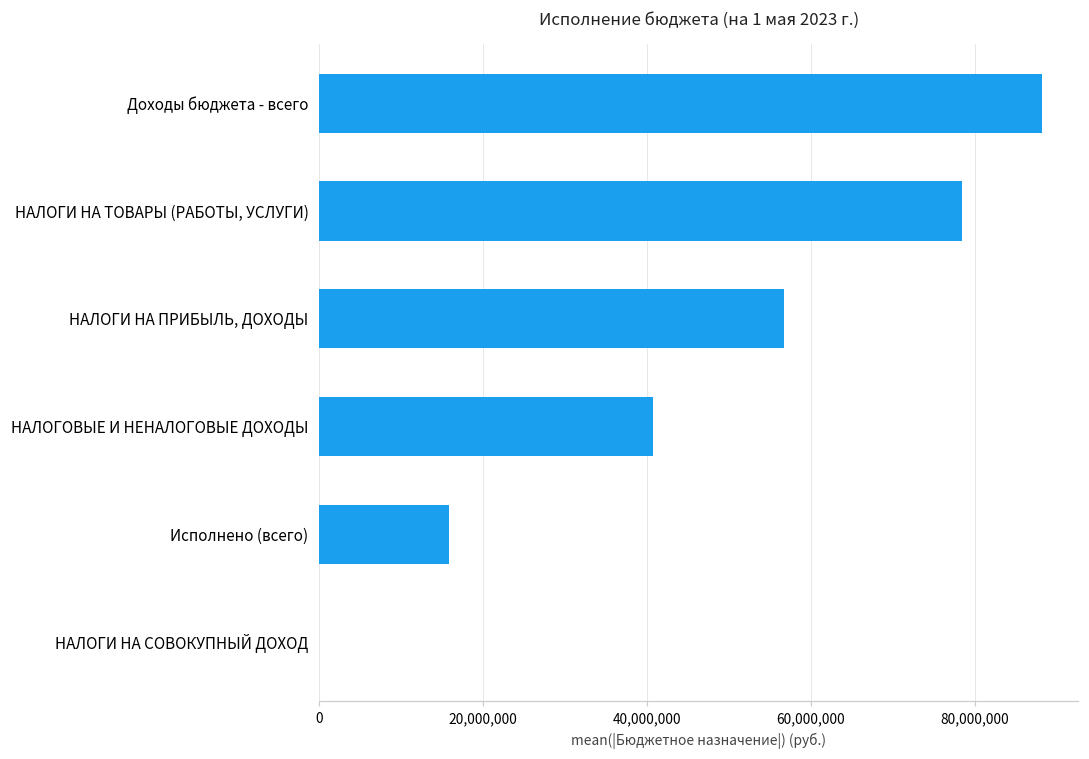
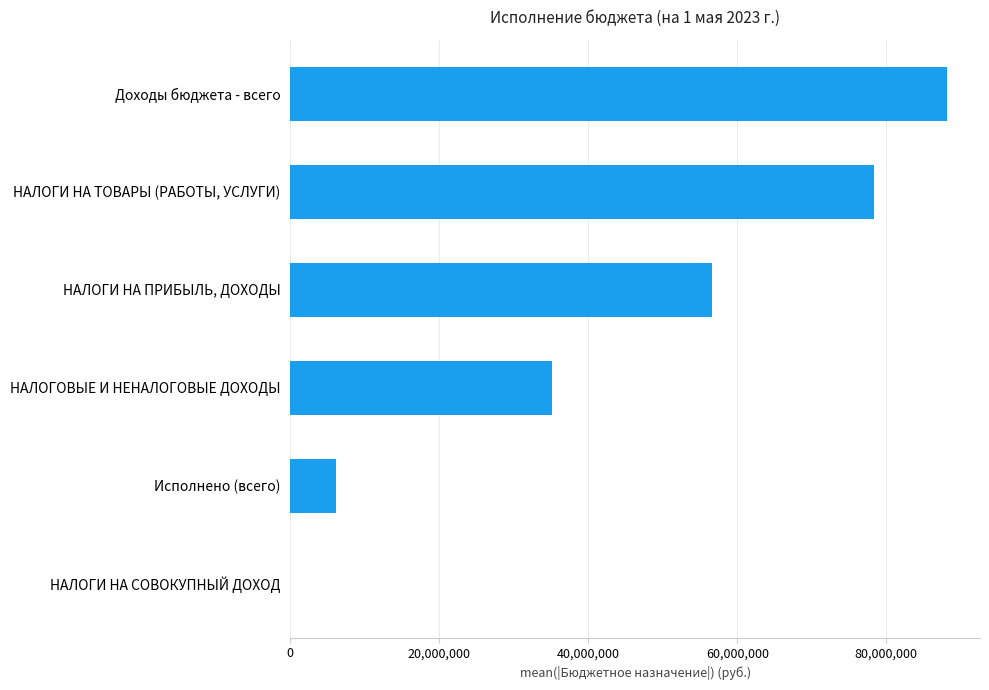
  {
    "Доходы бюджета - всего": "88,000,000",
    "НАЛОГИ НА ТОВАРЫ (РАБОТЫ, УСЛУГИ)": "78,000,000",
    "НАЛОГИ НА ПРИБЫЛЬ, ДОХОДЫ": "57,000,000",
-   "НАЛОГОВЫЕ И НЕНАЛОГОВЫЕ ДОХОДЫ": "41,000,000",
-   "Исполнено (всего)": "16,000,000"
+   "НАЛОГОВЫЕ И НЕНАЛОГОВЫЕ ДОХОДЫ": "35,000,000",
+   "Исполнено (всего)": "6,000,000"
  }
